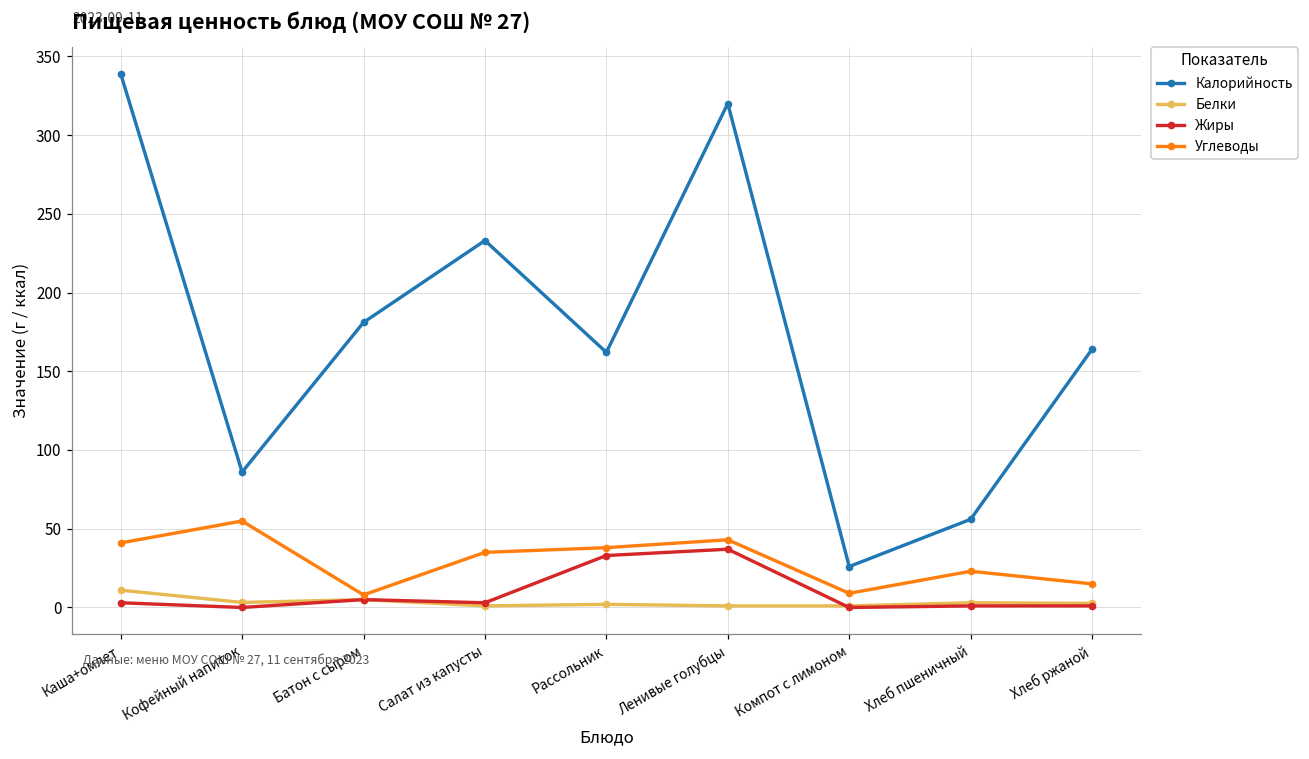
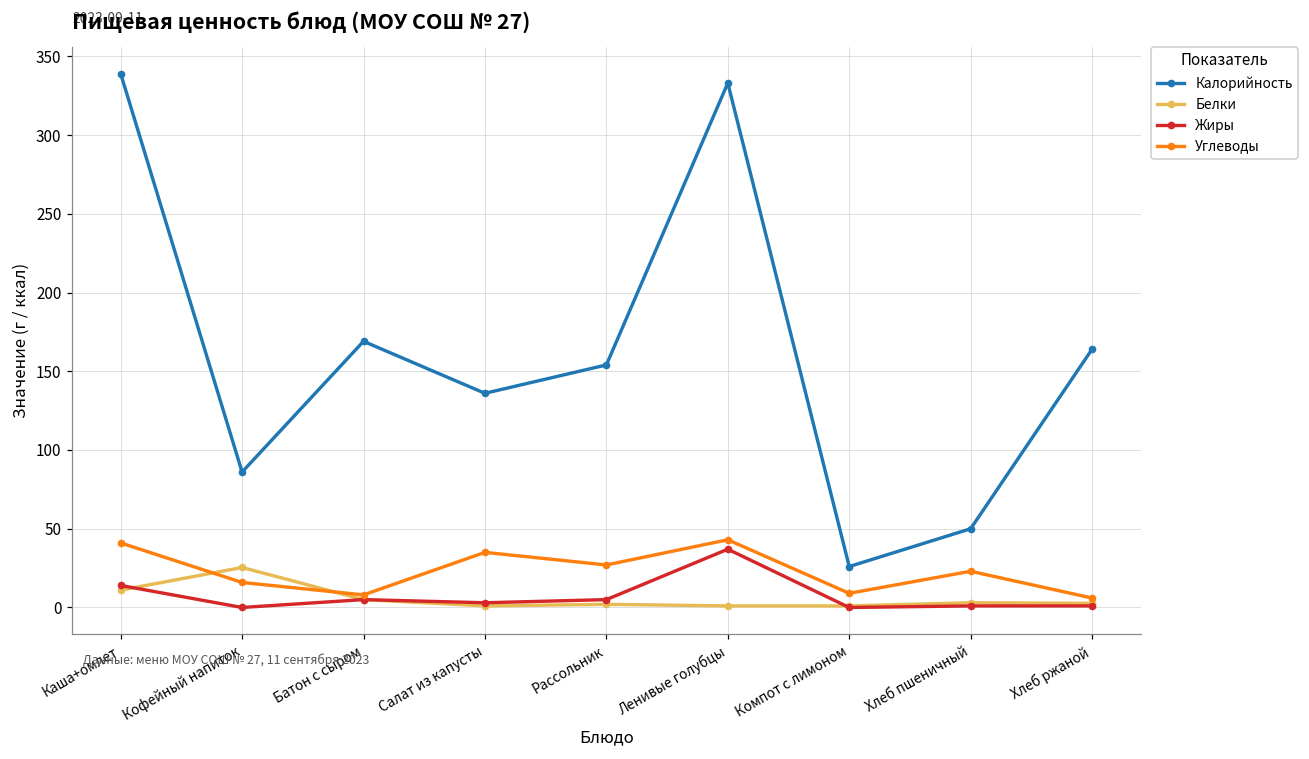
  {
    "Калорийность": {
      "Каша+омлет": 339,
      "Кофейный напиток": 86,
-     "Батон с сыром": 181,
-     "Салат из капусты": 233,
-     "Рассольник": 162,
-     "Ленивые голубцы": 320,
+     "Батон с сыром": 169,
+     "Салат из капусты": 136,
+     "Рассольник": 154,
+     "Ленивые голубцы": 333,
      "Компот с лимоном": 26,
-     "Хлеб пшеничный": 56,
+     "Хлеб пшеничный": 50,
      "Хлеб ржаной": 164
    },
    "Белки": {
      "Каша+омлет": 11,
-     "Кофейный напиток": 3,
+     "Кофейный напиток": 25,
      "Салат из капусты": 1,
      "Рассольник": 2,
      "Ленивые голубцы": 1,
      "Хлеб пшеничный": 3
    },
    "Жиры": {
-     "Каша+омлет": 3,
+     "Каша+омлет": 14,
      "Кофейный напиток": 0,
      "Салат из капусты": 3,
-     "Рассольник": 33,
+     "Рассольник": 5,
      "Ленивые голубцы": 37,
      "Хлеб пшеничный": 1
    },
    "Углеводы": {
      "Каша+омлет": 41,
-     "Кофейный напиток": 55,
+     "Кофейный напиток": 16,
      "Батон с сыром": 8,
      "Салат из капусты": 35,
-     "Рассольник": 38,
+     "Рассольник": 27,
      "Ленивые голубцы": 43,
      "Компот с лимоном": 9,
      "Хлеб пшеничный": 23,
-     "Хлеб ржаной": 15
+     "Хлеб ржаной": 6
    }
  }
